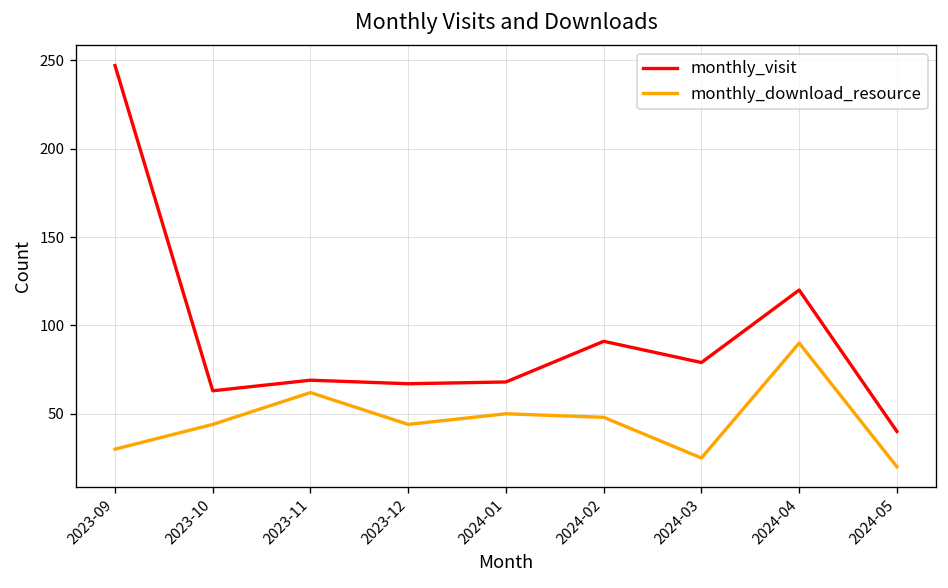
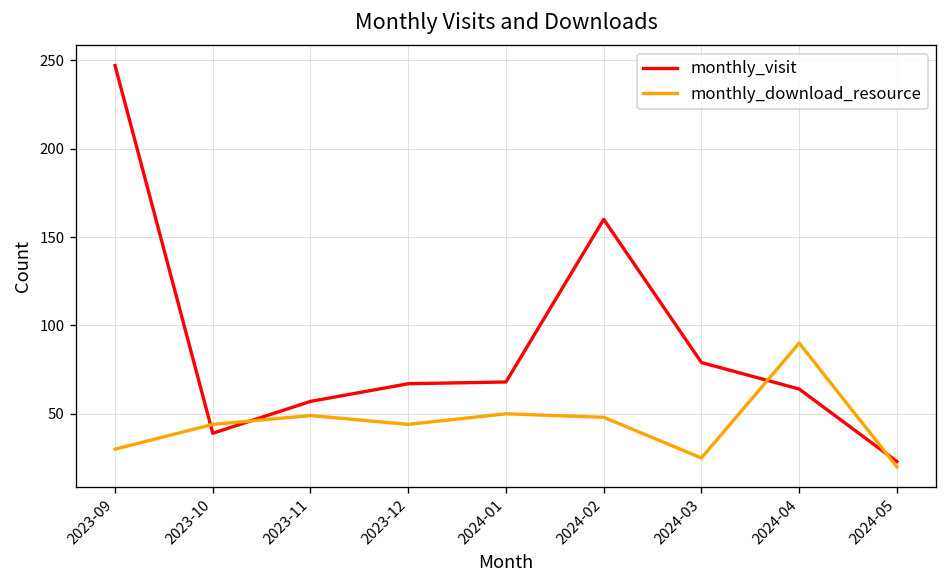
  {
    "monthly_visit": {
      "2023-09": 247,
-     "2023-10": 63,
-     "2023-11": 69,
+     "2023-10": 39,
+     "2023-11": 57,
      "2023-12": 67,
      "2024-01": 68,
-     "2024-02": 91,
+     "2024-02": 160,
      "2024-03": 79,
-     "2024-04": 120,
-     "2024-05": 40
+     "2024-04": 64,
+     "2024-05": 23
    },
    "monthly_download_resource": {
      "2023-09": 30,
      "2023-10": 44,
-     "2023-11": 62,
+     "2023-11": 49,
      "2023-12": 44,
      "2024-01": 50,
      "2024-02": 48,
      "2024-03": 25,
      "2024-04": 90,
      "2024-05": 20
    }
  }
